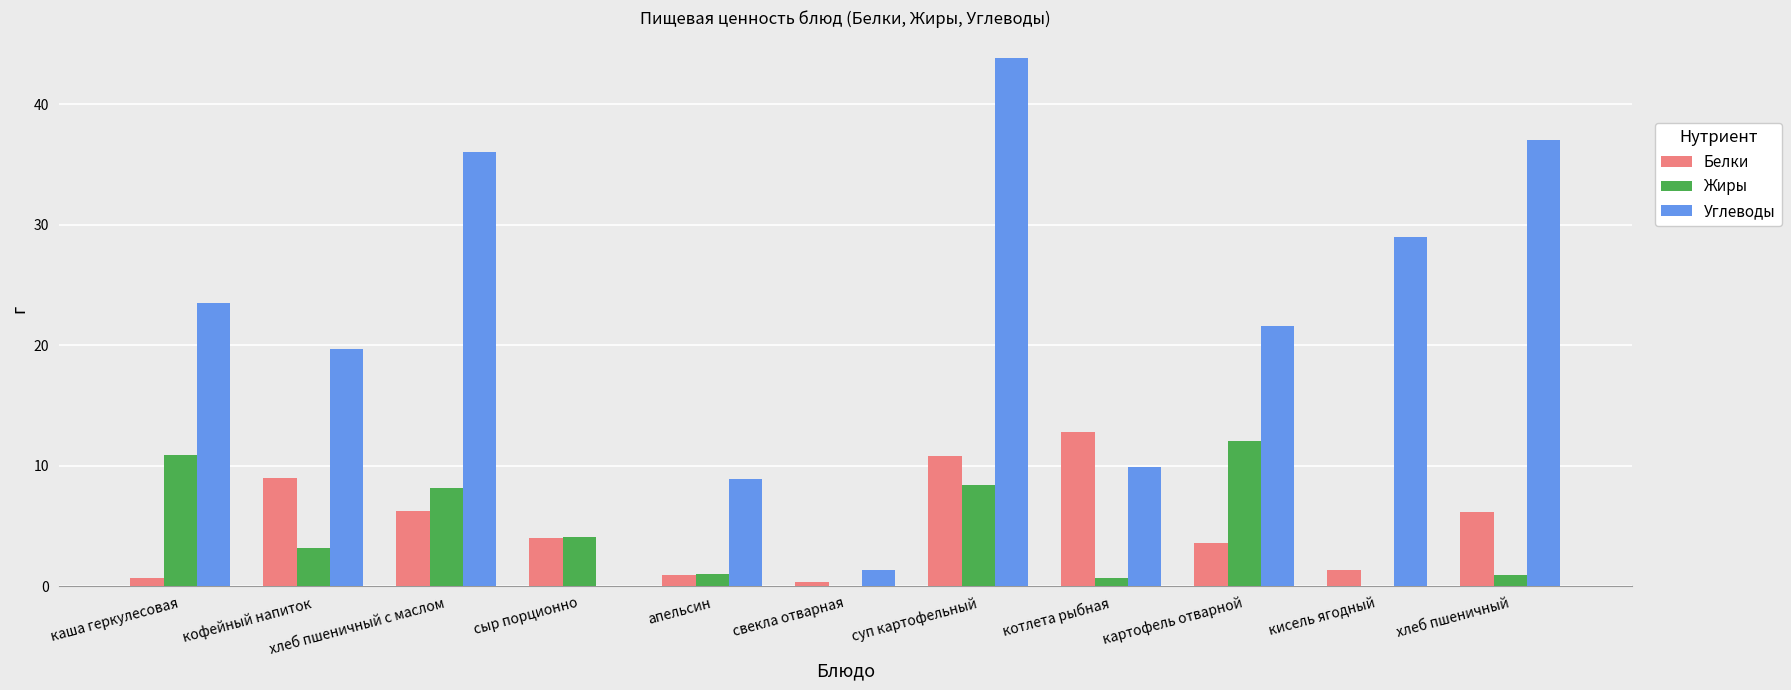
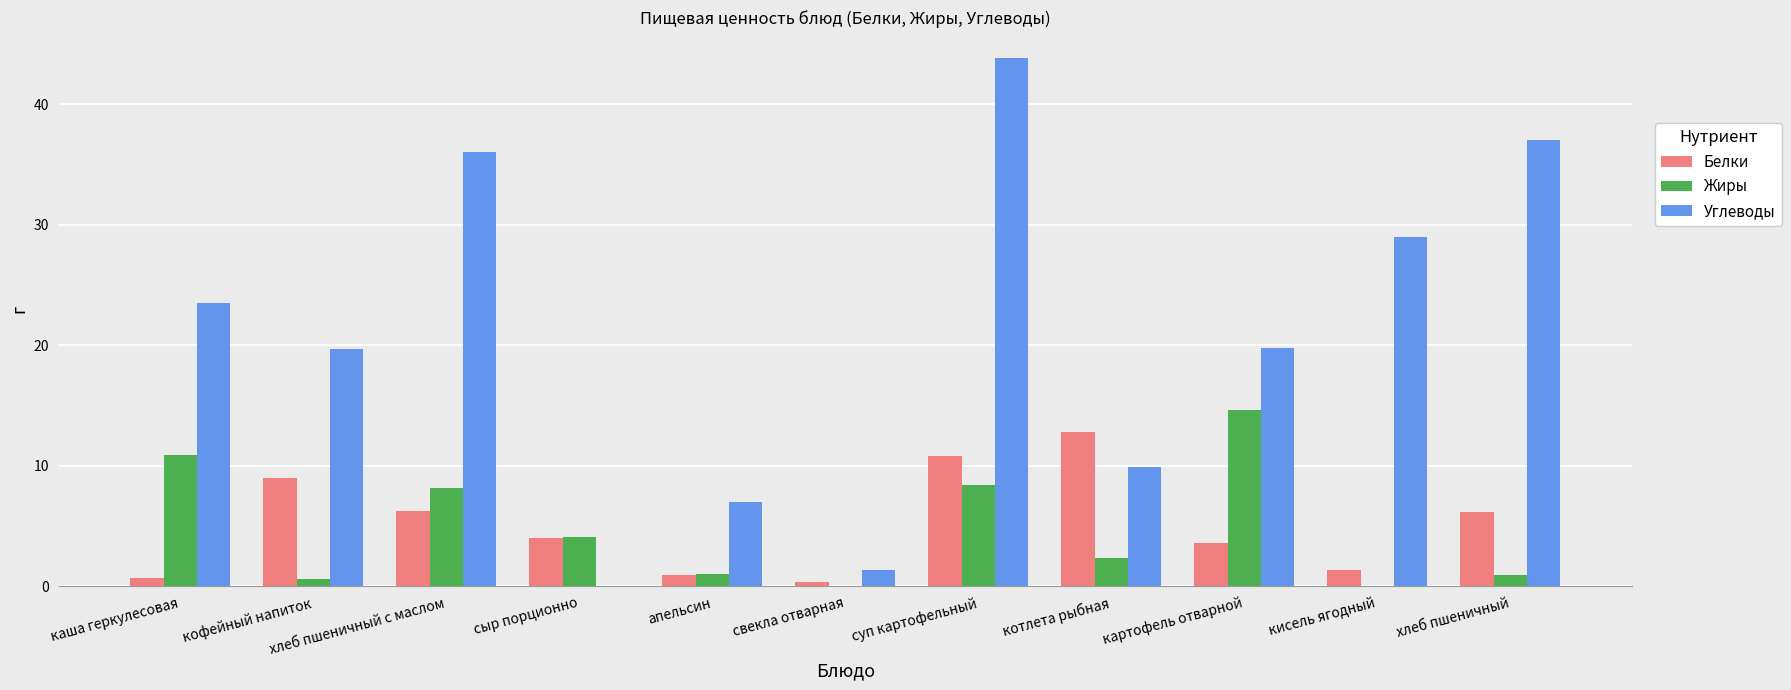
  {
    "Белки": {
      "каша геркулесовая": 0.7,
      "кофейный напиток": 9.0,
      "хлеб пшеничный с маслом": 6.3,
      "сыр порционно": 4.0,
      "апельсин": 1.0,
      "свекла отварная": 0.3,
      "суп картофельный": 10.8,
      "котлета рыбная": 12.8,
      "картофель отварной": 3.6,
      "кисель ягодный": 1.4,
      "хлеб пшеничный": 6.2
    },
    "Жиры": {
      "каша геркулесовая": 10.9,
-     "кофейный напиток": 3.2,
+     "кофейный напиток": 0.6,
      "хлеб пшеничный с маслом": 8.2,
      "сыр порционно": 4.1,
      "апельсин": 1.0,
      "свекла отварная": 0.0,
      "суп картофельный": 8.4,
-     "котлета рыбная": 0.7,
-     "картофель отварной": 12.1,
+     "котлета рыбная": 2.3,
+     "картофель отварной": 14.6,
      "кисель ягодный": 0.0,
      "хлеб пшеничный": 1.0
    },
    "Углеводы": {
      "каша геркулесовая": 23.5,
      "кофейный напиток": 19.7,
      "хлеб пшеничный с маслом": 36.1,
      "сыр порционно": 0.0,
-     "апельсин": 8.9,
+     "апельсин": 7.0,
      "свекла отварная": 1.4,
      "суп картофельный": 43.8,
      "котлета рыбная": 9.9,
-     "картофель отварной": 21.6,
+     "картофель отварной": 19.8,
      "кисель ягодный": 29.0,
      "хлеб пшеничный": 37.0
    }
  }
